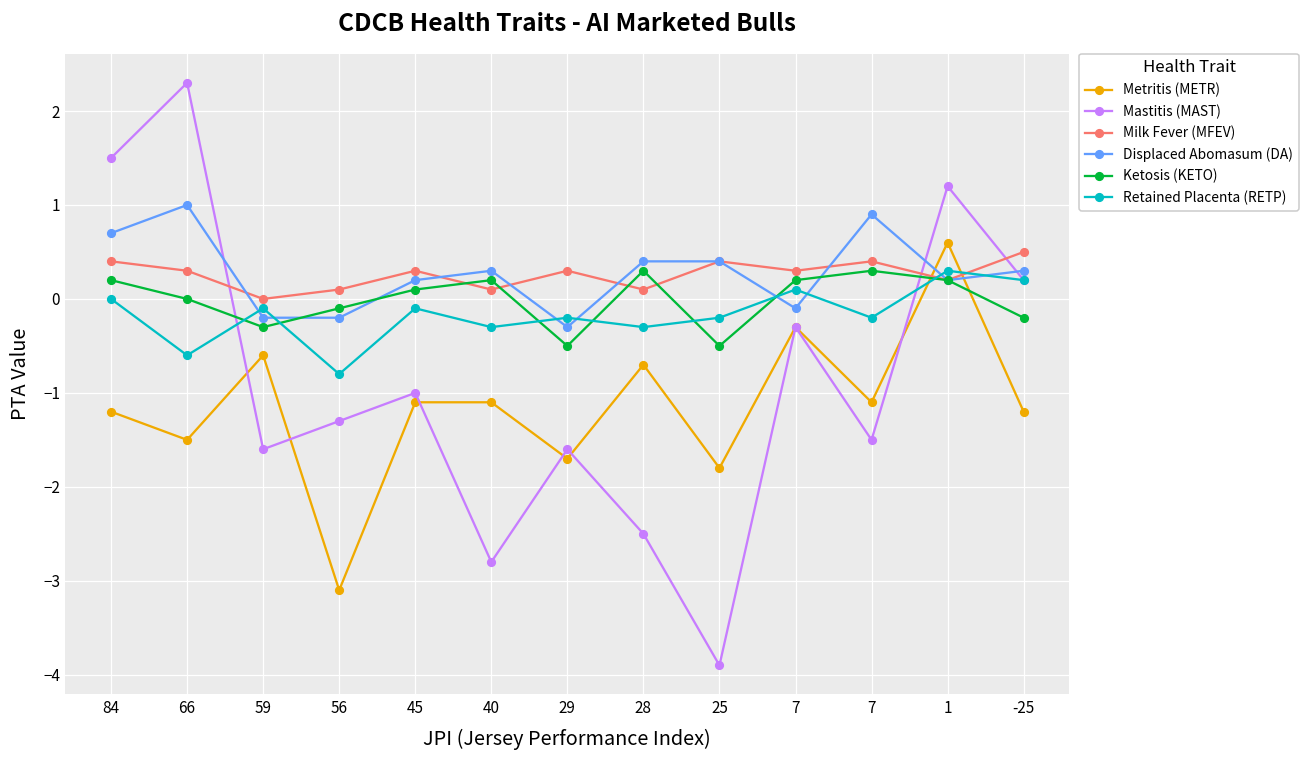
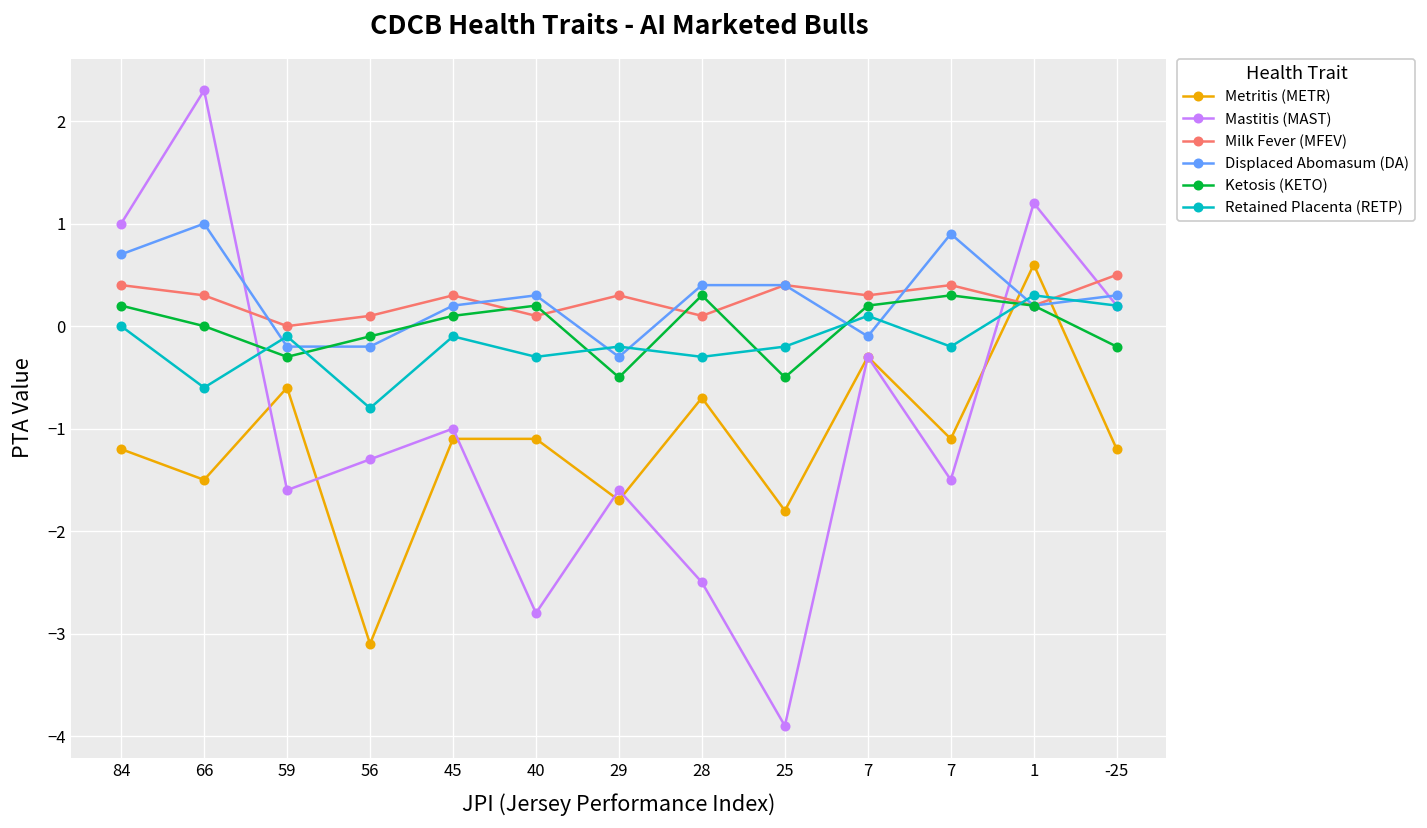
  {
    "Metritis (METR)": {
      "84": -1.2,
      "66": -1.5,
      "59": -0.6,
      "56": -3.1,
      "45": -1.1,
      "40": -1.1,
      "29": -1.7,
      "28": -0.7,
      "25": -1.8,
      "1": 0.6,
      "-25": -1.2
    },
    "Mastitis (MAST)": {
-     "84": 1.5,
+     "84": 1.0,
      "66": 2.3,
      "59": -1.6,
      "56": -1.3,
      "45": -1.0,
      "40": -2.8,
      "29": -1.6,
      "28": -2.5,
      "25": -3.9,
      "1": 1.2
    },
    "Milk Fever (MFEV)": {
      "84": 0.4,
      "66": 0.3,
      "59": 0.0,
      "56": 0.1,
      "45": 0.3,
      "40": 0.1,
      "29": 0.3,
      "28": 0.1,
      "-25": 0.5
    },
    "Displaced Abomasum (DA)": {
      "84": 0.7,
      "66": 1.0,
      "59": -0.2,
      "56": -0.2,
      "45": 0.2,
      "40": 0.3,
      "29": -0.3,
      "28": 0.4,
      "-25": 0.3
    },
    "Ketosis (KETO)": {
      "84": 0.2,
      "66": 0.0,
      "59": -0.3,
      "56": -0.1,
      "45": 0.1,
      "40": 0.2,
      "29": -0.5,
      "28": 0.3,
      "25": -0.5,
      "-25": -0.2
    },
    "Retained Placenta (RETP)": {
      "84": 0.0,
      "66": -0.6,
      "59": -0.1,
      "56": -0.8,
      "45": -0.1,
      "40": -0.3,
      "29": -0.2,
      "28": -0.3,
      "25": -0.2,
      "1": 0.3
    }
  }
